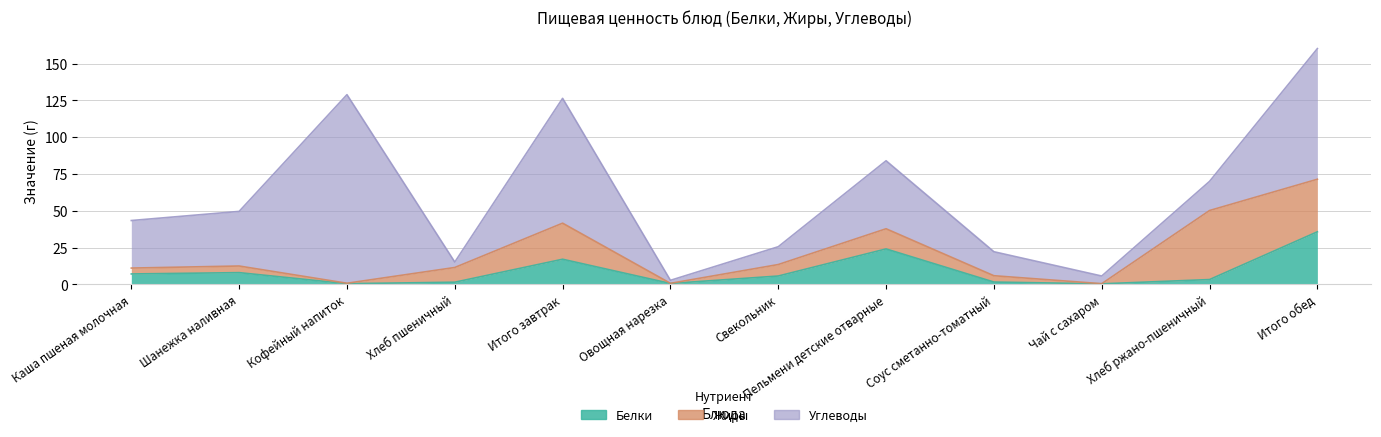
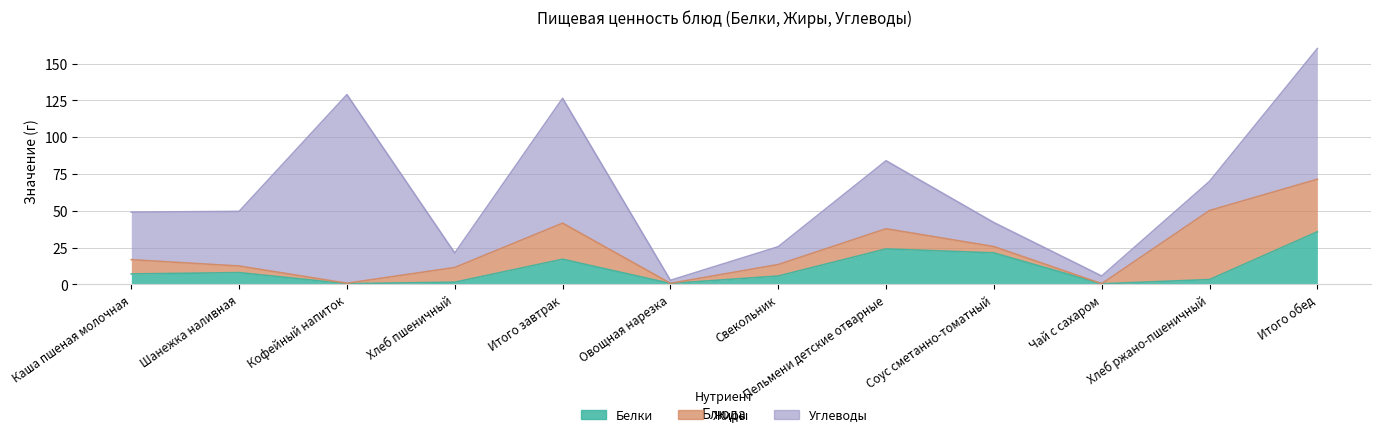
  {
    "Белки": {
      "Каша пшеная молочная": 7,
      "Шанежка наливная": 8,
      "Хлеб пшеничный": 2,
      "Итого завтрак": 17,
      "Свекольник": 6,
      "Пельмени детские отварные": 24,
-     "Соус сметанно-томатный": 2,
+     "Соус сметанно-томатный": 21,
      "Хлеб ржано-пшеничный": 3,
      "Итого обед": 36
    },
    "Жиры": {
-     "Каша пшеная молочная": 4,
+     "Каша пшеная молочная": 10,
      "Шанежка наливная": 5,
      "Хлеб пшеничный": 10,
      "Итого завтрак": 25,
      "Свекольник": 8,
      "Пельмени детские отварные": 14,
      "Соус сметанно-томатный": 4,
      "Хлеб ржано-пшеничный": 47,
      "Итого обед": 36
    },
    "Углеводы": {
      "Каша пшеная молочная": 32,
      "Шанежка наливная": 37,
      "Кофейный напиток": 128,
-     "Хлеб пшеничный": 4,
+     "Хлеб пшеничный": 10,
      "Итого завтрак": 85,
      "Овощная нарезка": 2,
      "Свекольник": 12,
      "Пельмени детские отварные": 46,
      "Соус сметанно-томатный": 16,
      "Чай с сахаром": 5,
      "Хлеб ржано-пшеничный": 20,
      "Итого обед": 89
    }
  }
